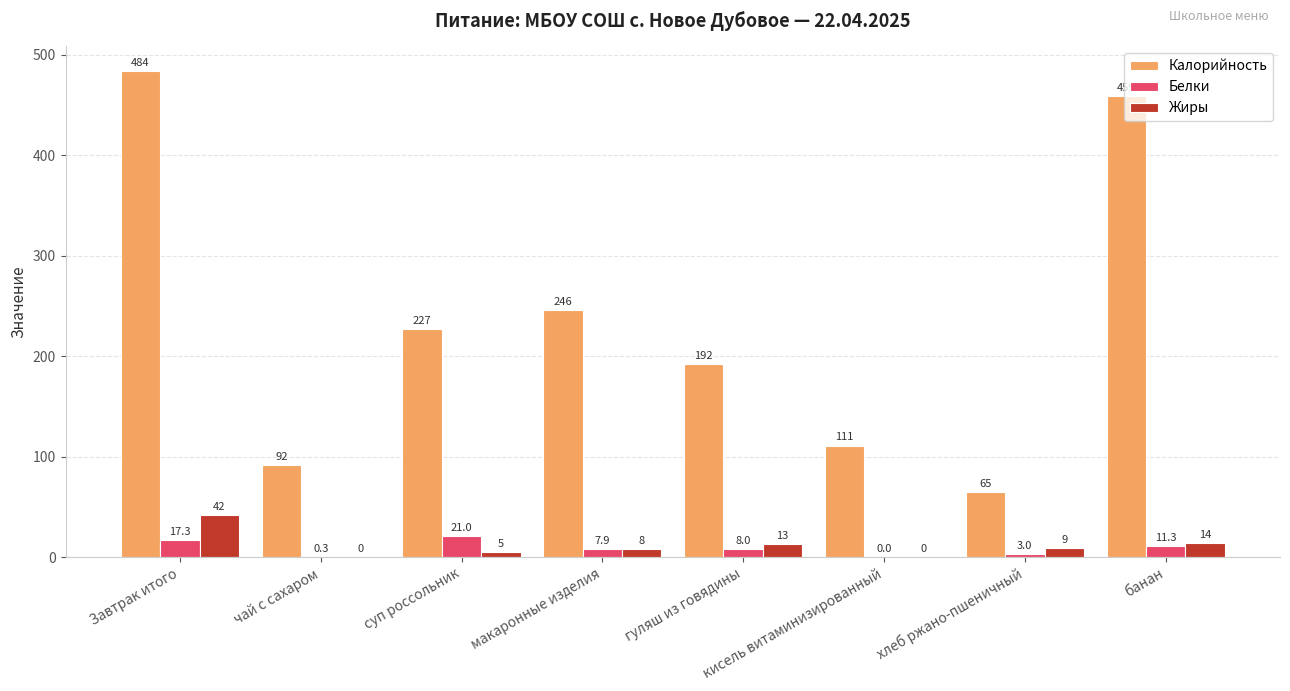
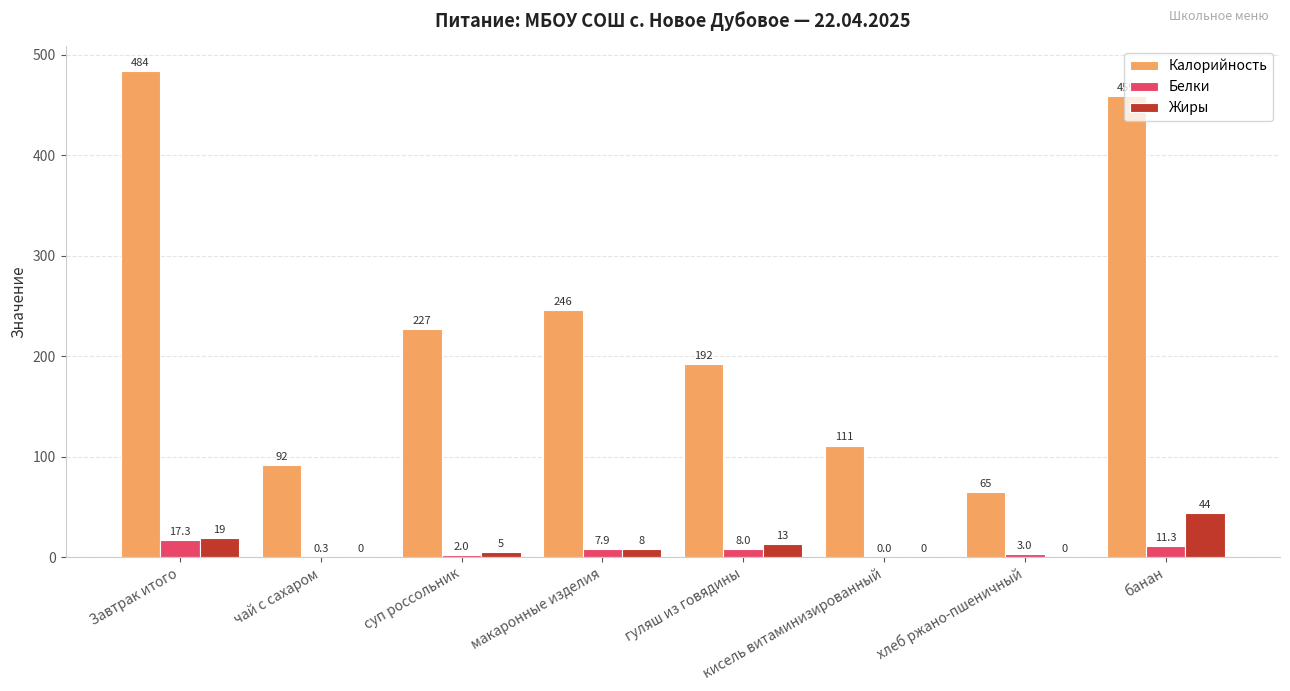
  {
    "Калорийность": {
      "Завтрак итого": 484,
      "чай с сахаром": 92,
      "суп россольник": 227,
      "макаронные изделия": 246,
      "гуляш из говядины": 192,
      "кисель витаминизированный": 111,
      "хлеб ржано-пшеничный": 65
    },
    "Белки": {
      "Завтрак итого": 17.3,
      "чай с сахаром": 0.3,
-     "суп россольник": 21.0,
+     "суп россольник": 2.0,
      "макаронные изделия": 7.9,
      "гуляш из говядины": 8.0,
      "кисель витаминизированный": 0.0,
      "хлеб ржано-пшеничный": 3.0,
      "банан": 11.3
    },
    "Жиры": {
-     "Завтрак итого": 42,
+     "Завтрак итого": 19,
      "чай с сахаром": 0,
      "суп россольник": 5,
      "макаронные изделия": 8,
      "гуляш из говядины": 13,
      "кисель витаминизированный": 0,
-     "хлеб ржано-пшеничный": 9,
-     "банан": 14
+     "хлеб ржано-пшеничный": 0,
+     "банан": 44
    }
  }
